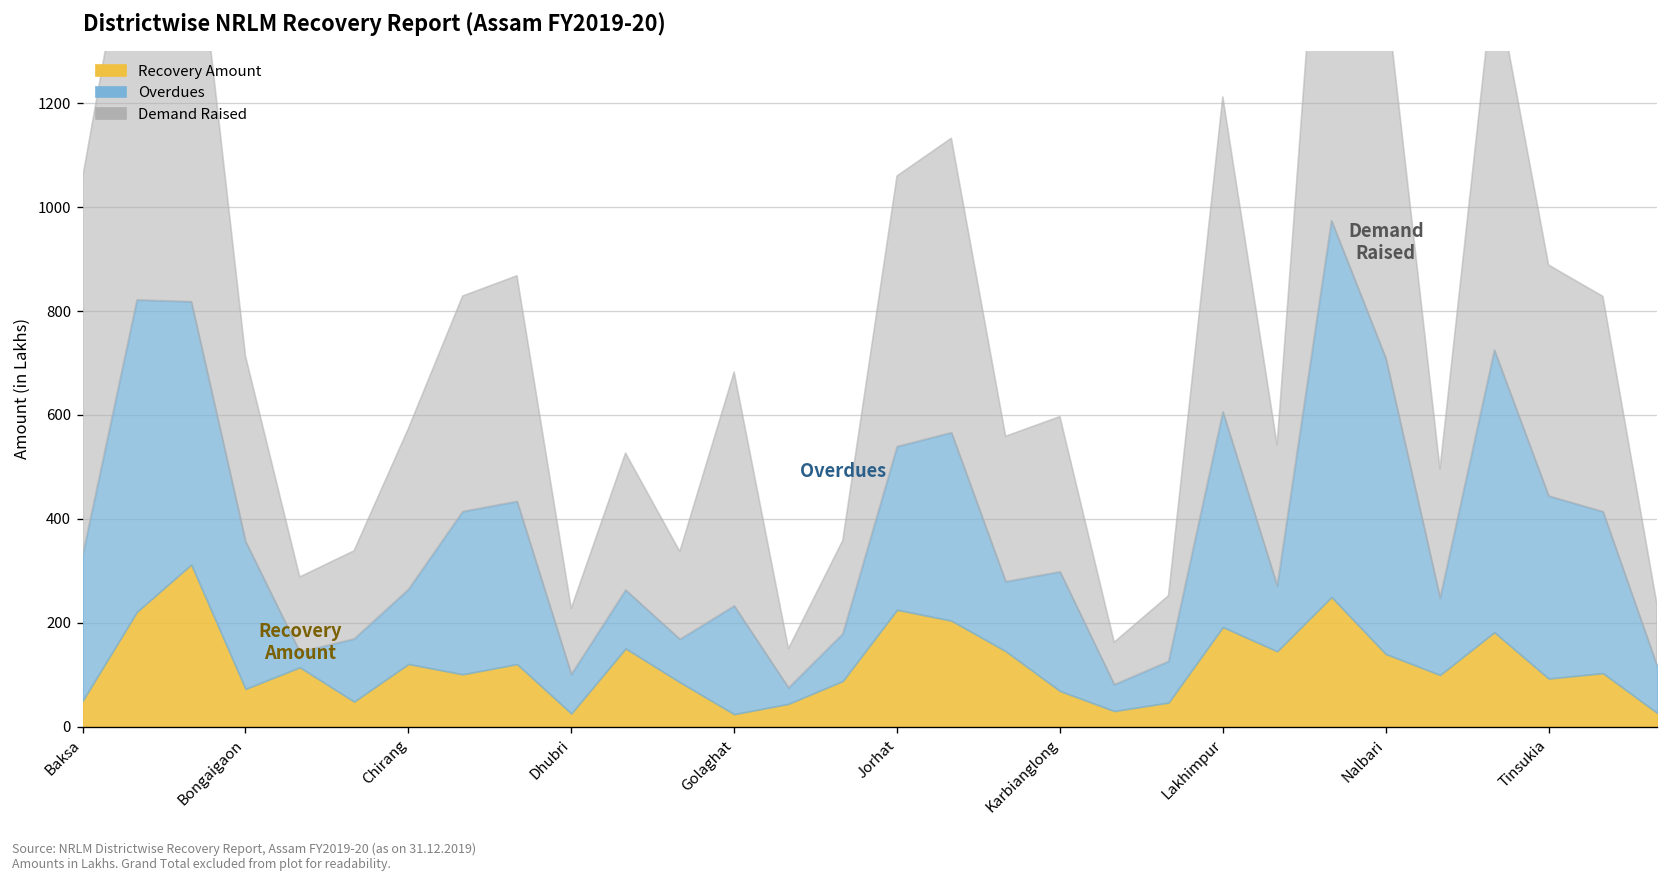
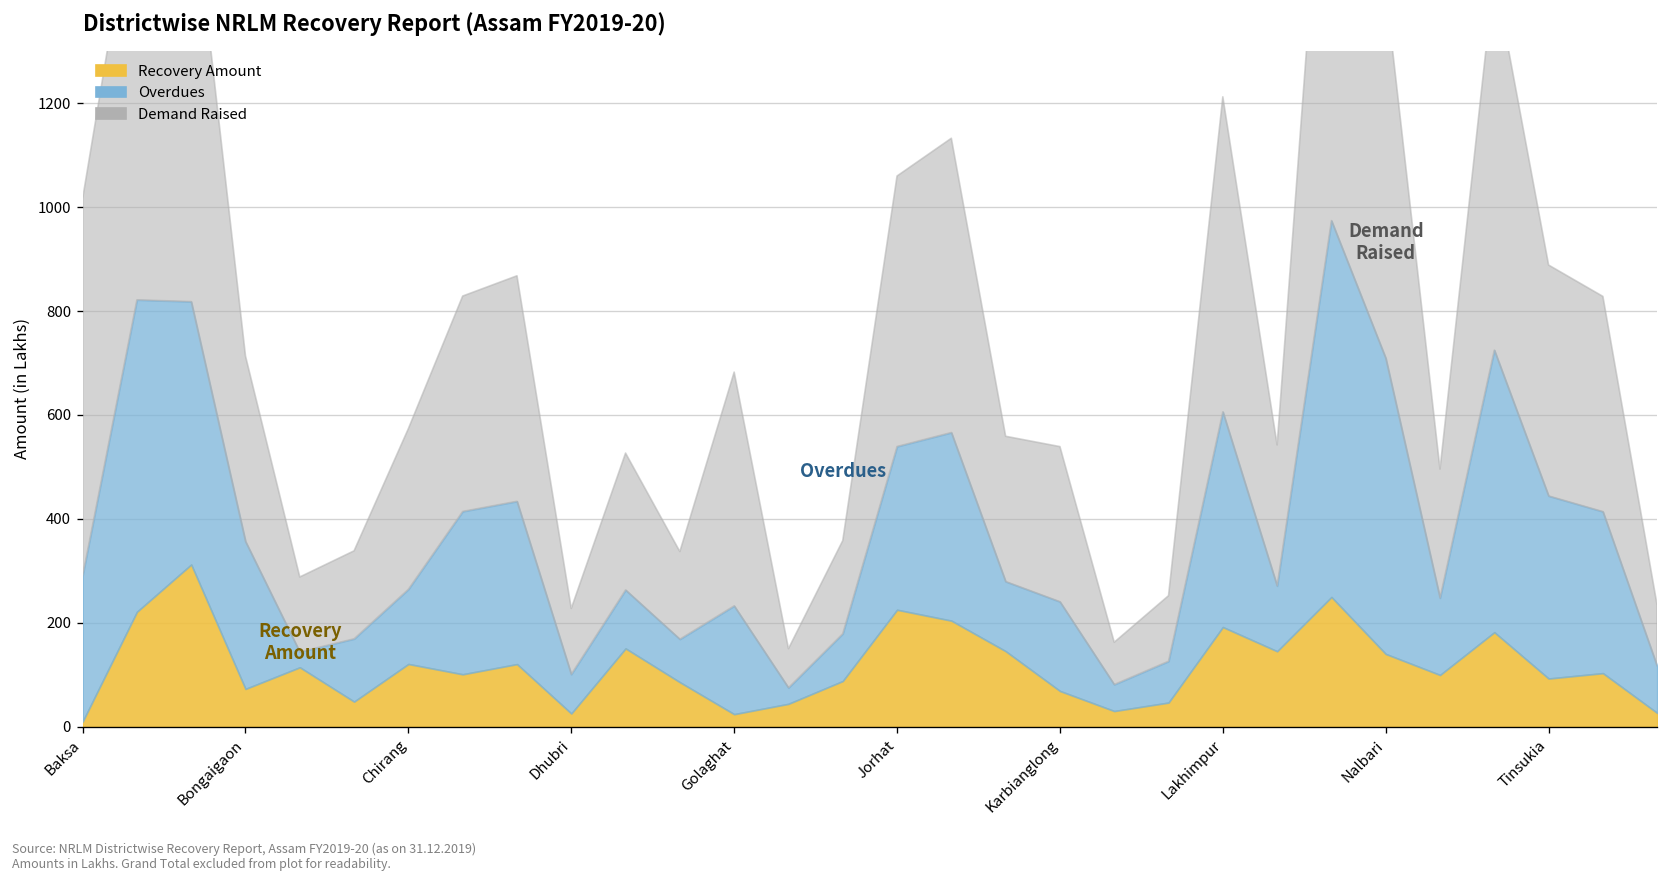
  {
    "Recovery Amount": {
-     "Baksa": 50,
+     "Baksa": 10,
      "Bongaigaon": 70,
      "Chirang": 120,
      "Dhubri": 30,
      "Golaghat": 20,
      "Jorhat": 230,
      "Karbianglong": 70,
      "Lakhimpur": 190,
      "Nalbari": 140,
      "Tinsukia": 90
    },
    "Overdues": {
      "Baksa": 280,
      "Bongaigaon": 280,
      "Chirang": 140,
      "Dhubri": 80,
      "Golaghat": 210,
      "Jorhat": 310,
-     "Karbianglong": 230,
+     "Karbianglong": 170,
      "Lakhimpur": 410,
      "Nalbari": 570,
      "Tinsukia": 350
    },
    "Demand Raised": {
      "Baksa": 730,
      "Bongaigaon": 360,
      "Chirang": 310,
      "Dhubri": 130,
      "Golaghat": 450,
      "Jorhat": 520,
      "Karbianglong": 300,
      "Lakhimpur": 610,
      "Tinsukia": 440
    }
  }
